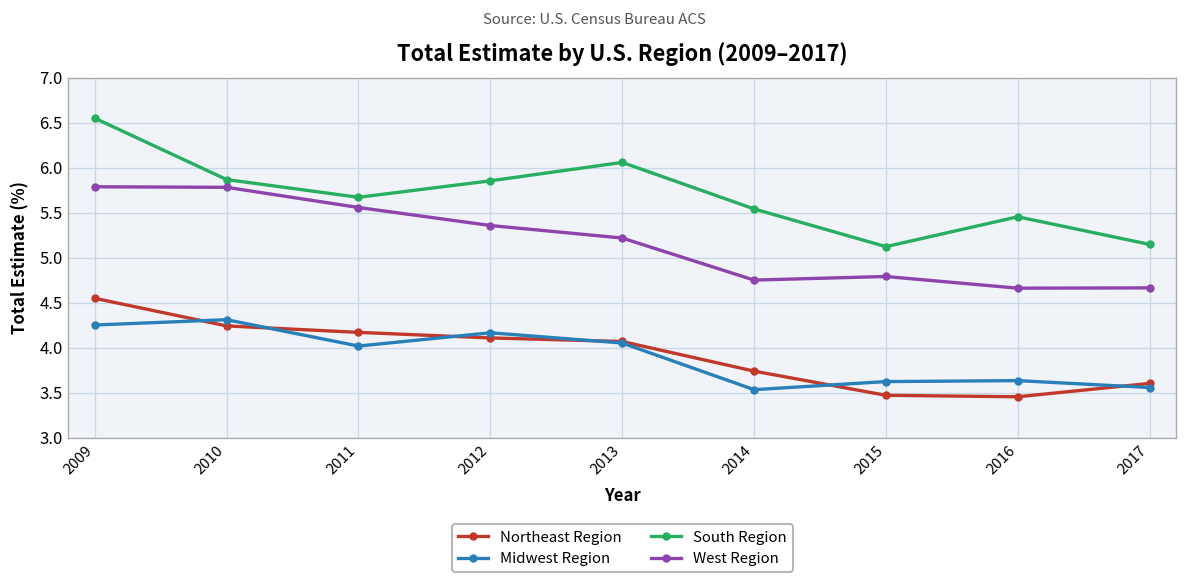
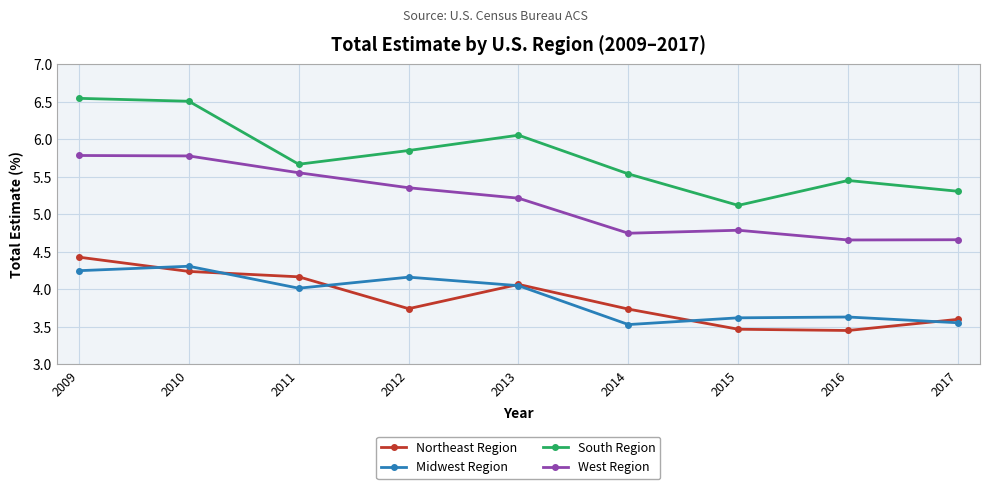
  {
    "Northeast Region": {
-     "2009": 4.5,
+     "2009": 4.4,
      "2010": 4.2,
      "2011": 4.2,
-     "2012": 4.1,
+     "2012": 3.7,
      "2014": 3.7,
      "2015": 3.5,
      "2016": 3.5,
      "2017": 3.6
    },
    "Midwest Region": {
      "2009": 4.3,
      "2010": 4.3,
      "2011": 4.0,
      "2012": 4.2,
      "2014": 3.5,
      "2015": 3.6,
      "2016": 3.6,
      "2017": 3.6
    },
    "South Region": {
      "2009": 6.5,
-     "2010": 5.9,
+     "2010": 6.5,
      "2011": 5.7,
      "2012": 5.9,
      "2013": 6.1,
      "2014": 5.5,
      "2015": 5.1,
      "2016": 5.5,
-     "2017": 5.1
+     "2017": 5.3
    },
    "West Region": {
      "2009": 5.8,
      "2010": 5.8,
      "2011": 5.6,
      "2012": 5.4,
      "2013": 5.2,
      "2014": 4.8,
      "2015": 4.8,
      "2016": 4.7,
      "2017": 4.7
    }
  }
